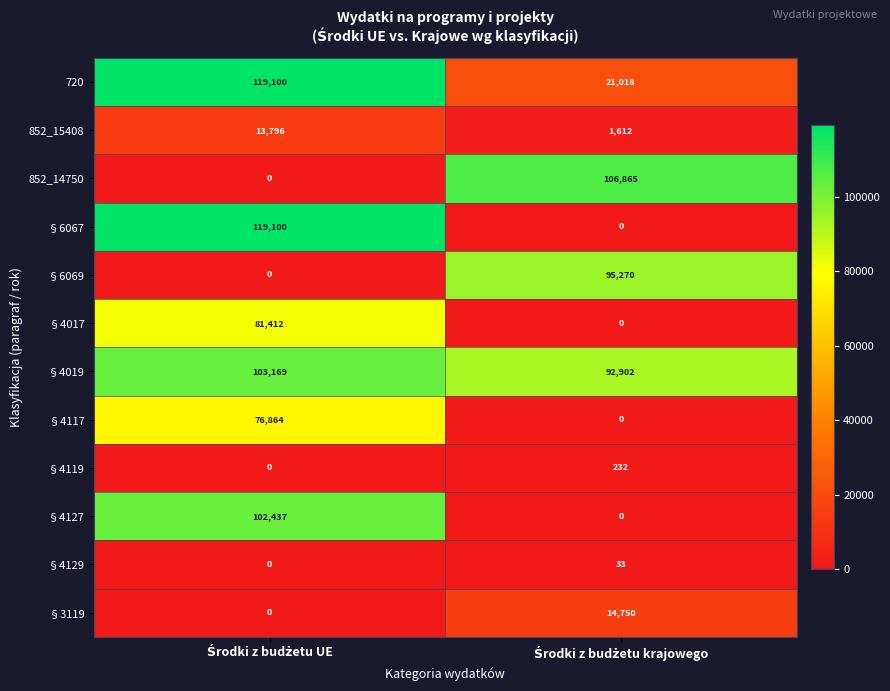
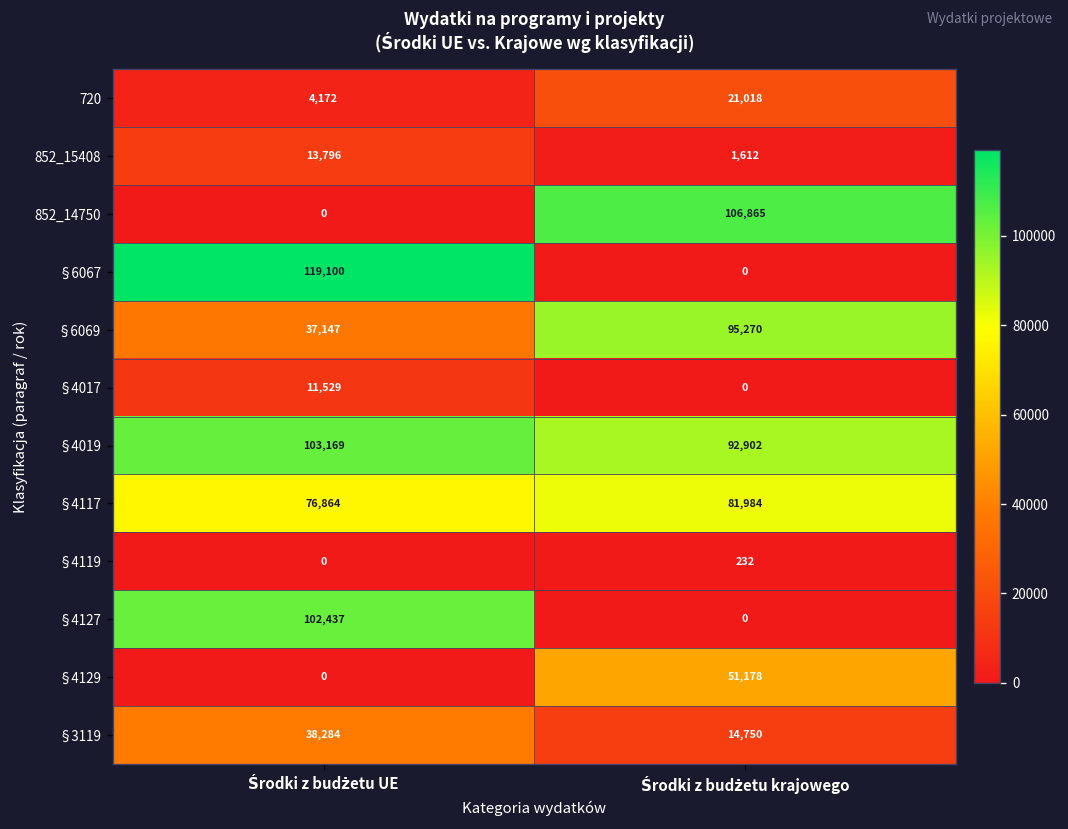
  {
    "720": {
-     "Środki z budżetu UE": "119,100",
+     "Środki z budżetu UE": "4,172",
      "Środki z budżetu krajowego": "21,018"
    },
    "852_15408": {
      "Środki z budżetu UE": "13,796",
      "Środki z budżetu krajowego": "1,612"
    },
    "852_14750": {
      "Środki z budżetu UE": "0",
      "Środki z budżetu krajowego": "106,865"
    },
    "§6067": {
      "Środki z budżetu UE": "119,100",
      "Środki z budżetu krajowego": "0"
    },
    "§6069": {
-     "Środki z budżetu UE": "0",
+     "Środki z budżetu UE": "37,147",
      "Środki z budżetu krajowego": "95,270"
    },
    "§4017": {
-     "Środki z budżetu UE": "81,412",
+     "Środki z budżetu UE": "11,529",
      "Środki z budżetu krajowego": "0"
    },
    "§4019": {
      "Środki z budżetu UE": "103,169",
      "Środki z budżetu krajowego": "92,902"
    },
    "§4117": {
      "Środki z budżetu UE": "76,864",
-     "Środki z budżetu krajowego": "0"
+     "Środki z budżetu krajowego": "81,984"
    },
    "§4119": {
      "Środki z budżetu UE": "0",
      "Środki z budżetu krajowego": "232"
    },
    "§4127": {
      "Środki z budżetu UE": "102,437",
      "Środki z budżetu krajowego": "0"
    },
    "§4129": {
      "Środki z budżetu UE": "0",
-     "Środki z budżetu krajowego": "33"
+     "Środki z budżetu krajowego": "51,178"
    },
    "§3119": {
-     "Środki z budżetu UE": "0",
+     "Środki z budżetu UE": "38,284",
      "Środki z budżetu krajowego": "14,750"
    }
  }
